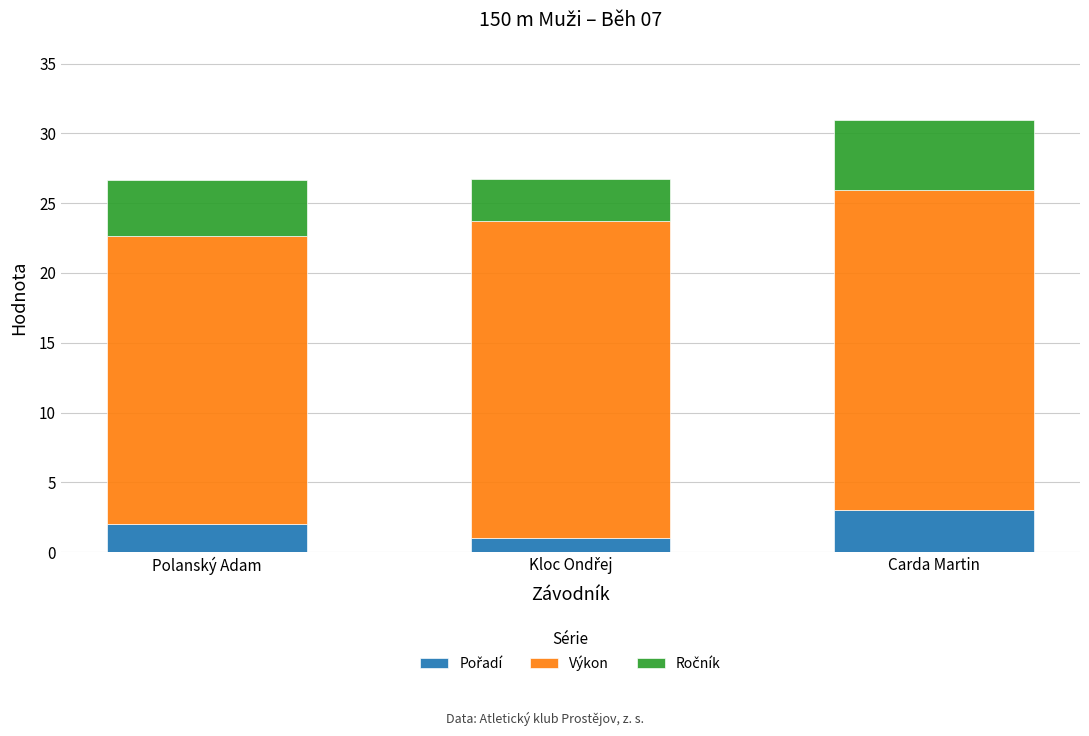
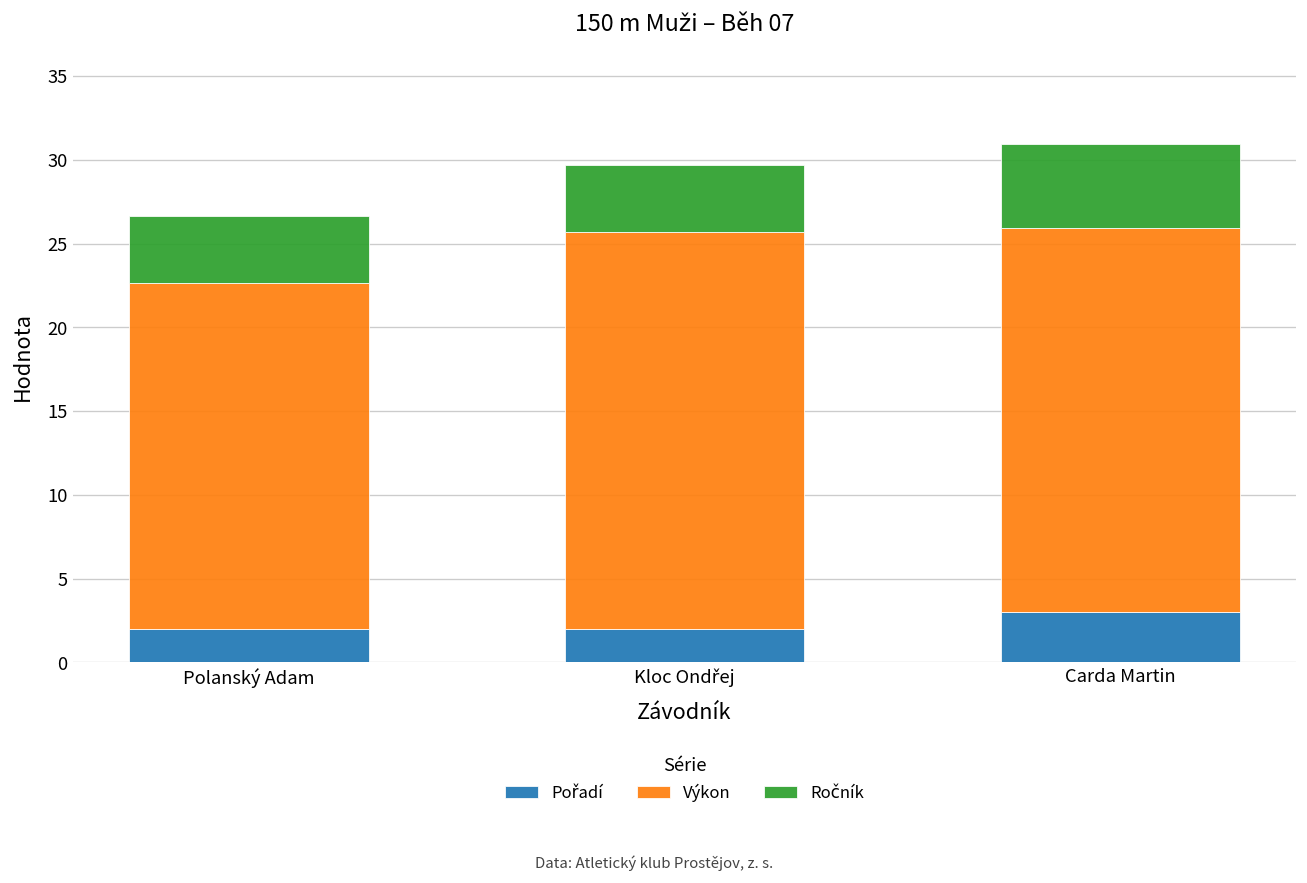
  {
    "Pořadí": {
      "Polanský Adam": 2,
-     "Kloc Ondřej": 1,
+     "Kloc Ondřej": 2,
      "Carda Martin": 3
    },
    "Výkon": {
      "Polanský Adam": 20.6,
-     "Kloc Ondřej": 22.7,
+     "Kloc Ondřej": 23.7,
      "Carda Martin": 22.9
    },
    "Ročník": {
      "Polanský Adam": 4,
-     "Kloc Ondřej": 3,
+     "Kloc Ondřej": 4,
      "Carda Martin": 5
    }
  }
